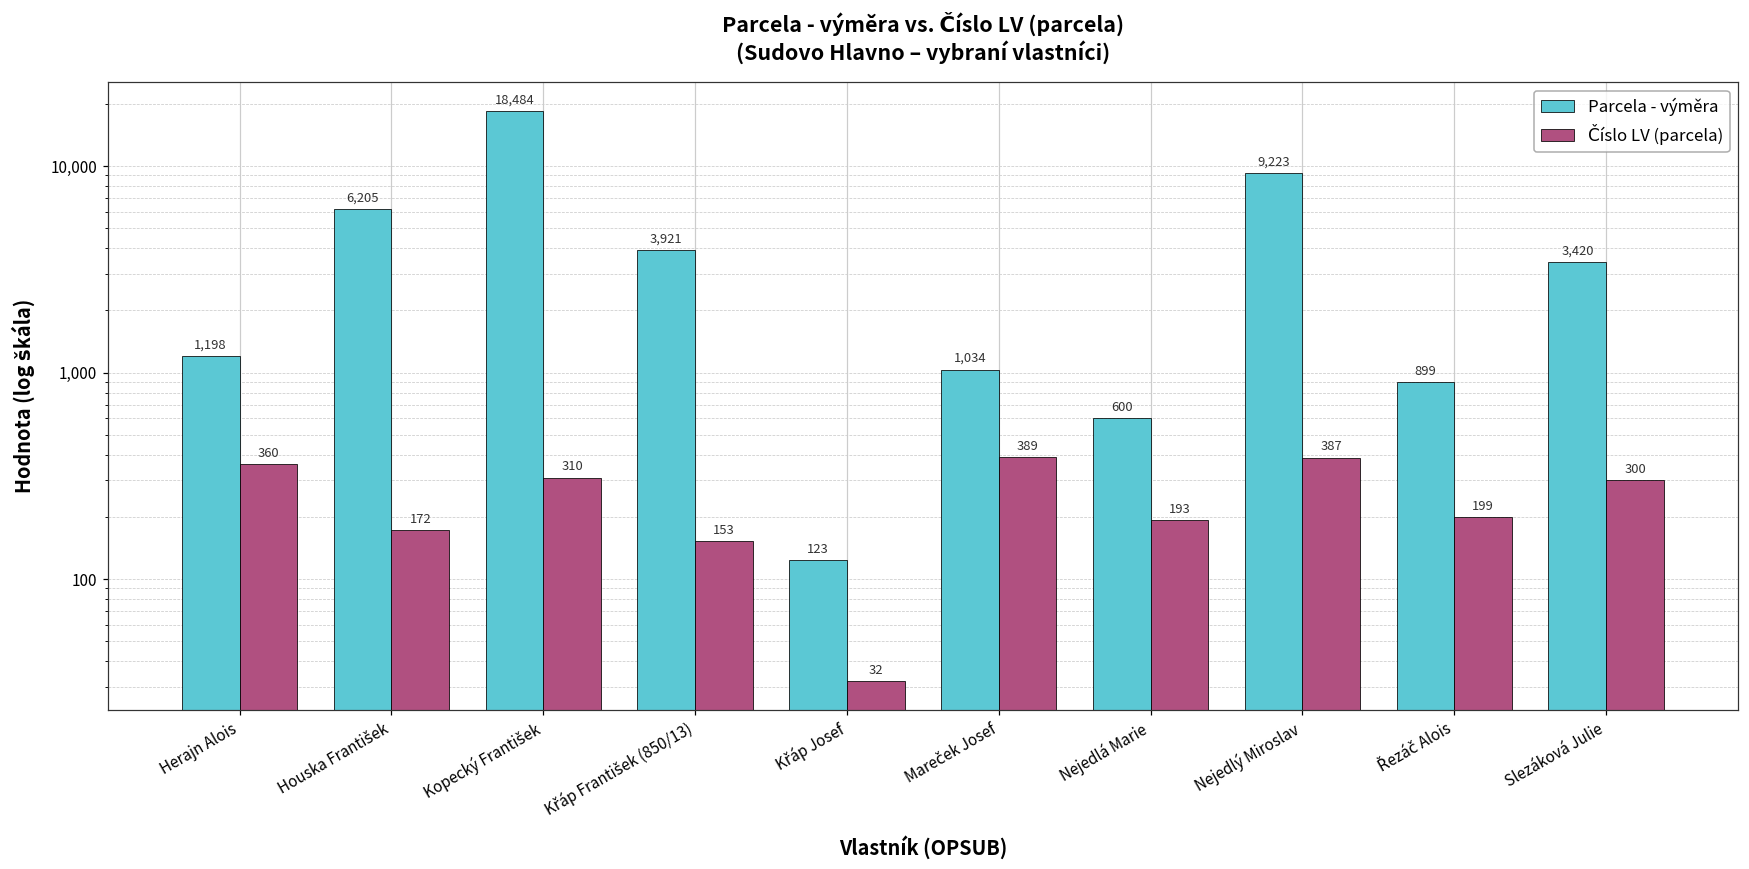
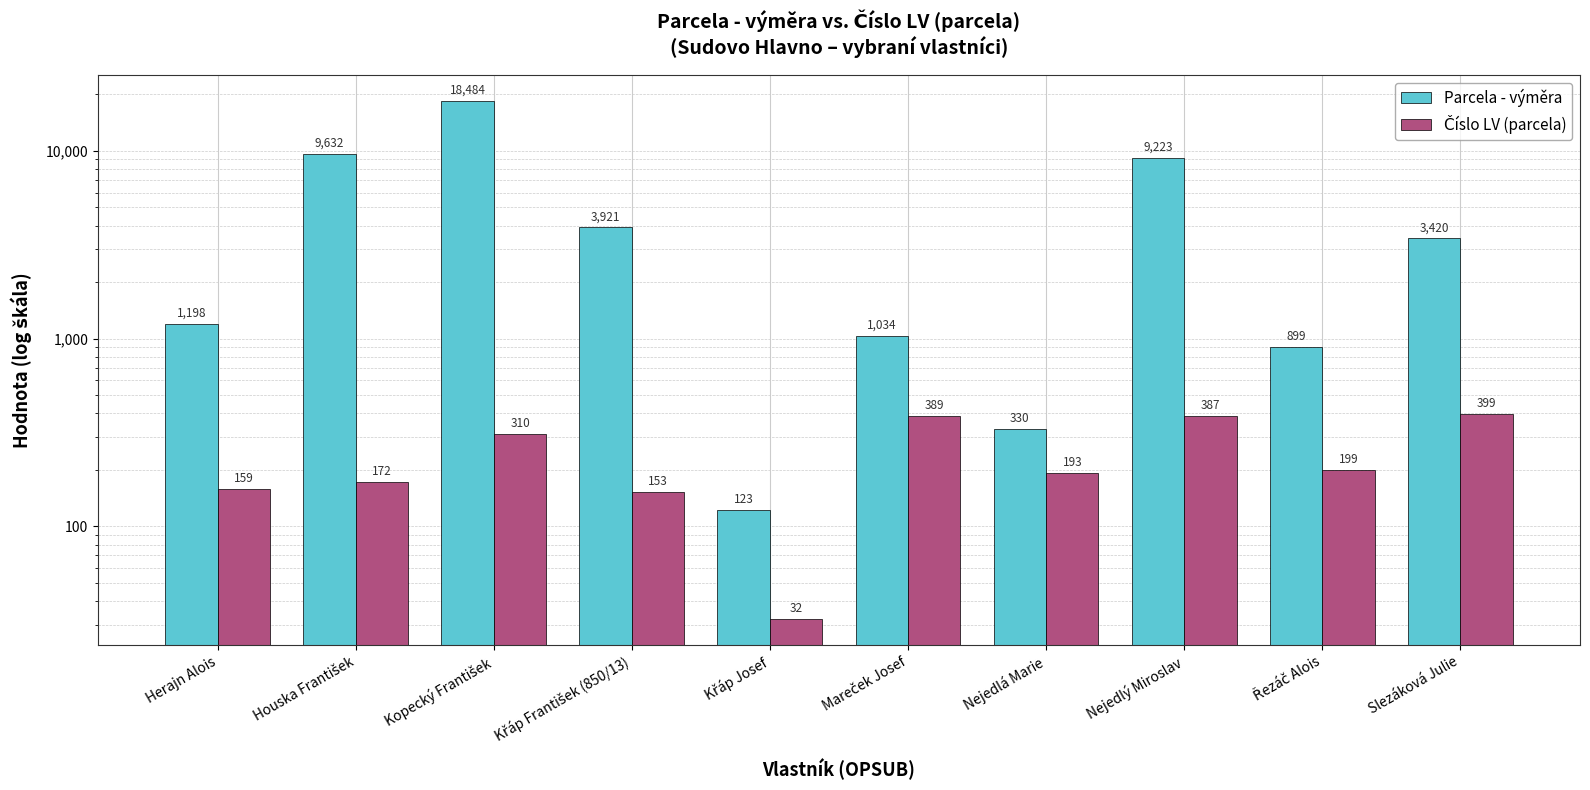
  {
    "Parcela - výměra": {
      "Herajn Alois": "1,198",
-     "Houska František": "6,205",
+     "Houska František": "9,632",
      "Kopecký František": "18,484",
      "Křáp František (850/13)": "3,921",
      "Křáp Josef": "123",
      "Mareček Josef": "1,034",
-     "Nejedlá Marie": "600",
+     "Nejedlá Marie": "330",
      "Nejedlý Miroslav": "9,223",
      "Řezáč Alois": "899",
      "Slezáková Julie": "3,420"
    },
    "Číslo LV (parcela)": {
-     "Herajn Alois": "360",
+     "Herajn Alois": "159",
      "Houska František": "172",
      "Kopecký František": "310",
      "Křáp František (850/13)": "153",
      "Křáp Josef": "32",
      "Mareček Josef": "389",
      "Nejedlá Marie": "193",
      "Nejedlý Miroslav": "387",
      "Řezáč Alois": "199",
-     "Slezáková Julie": "300"
+     "Slezáková Julie": "399"
    }
  }
